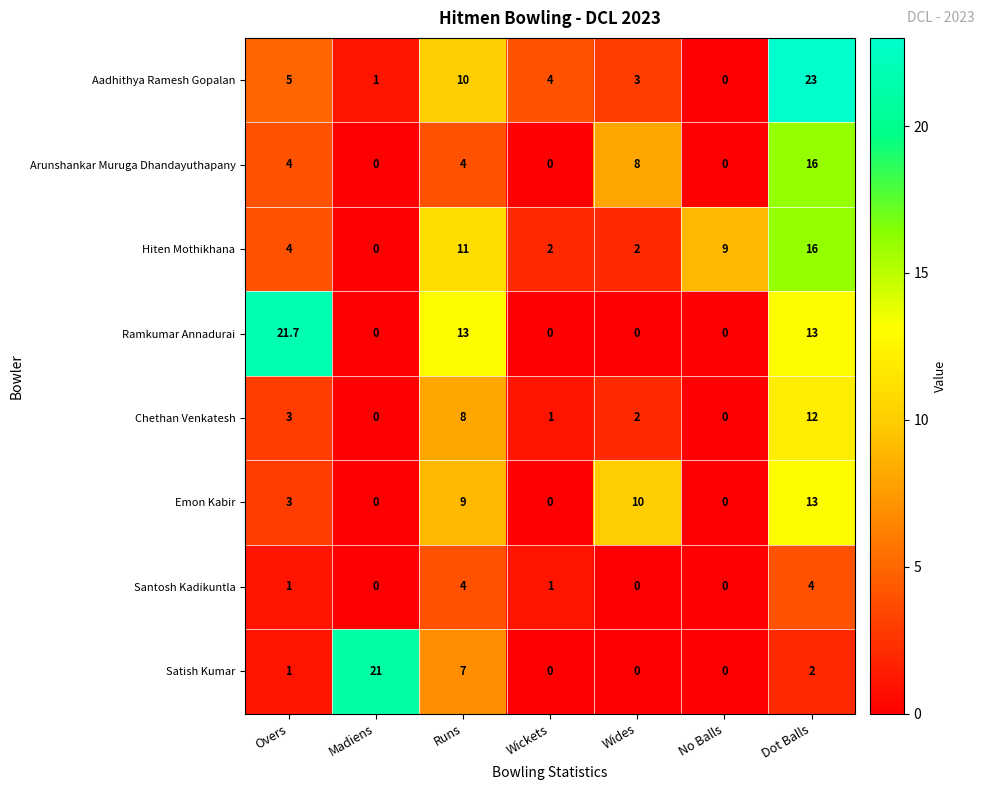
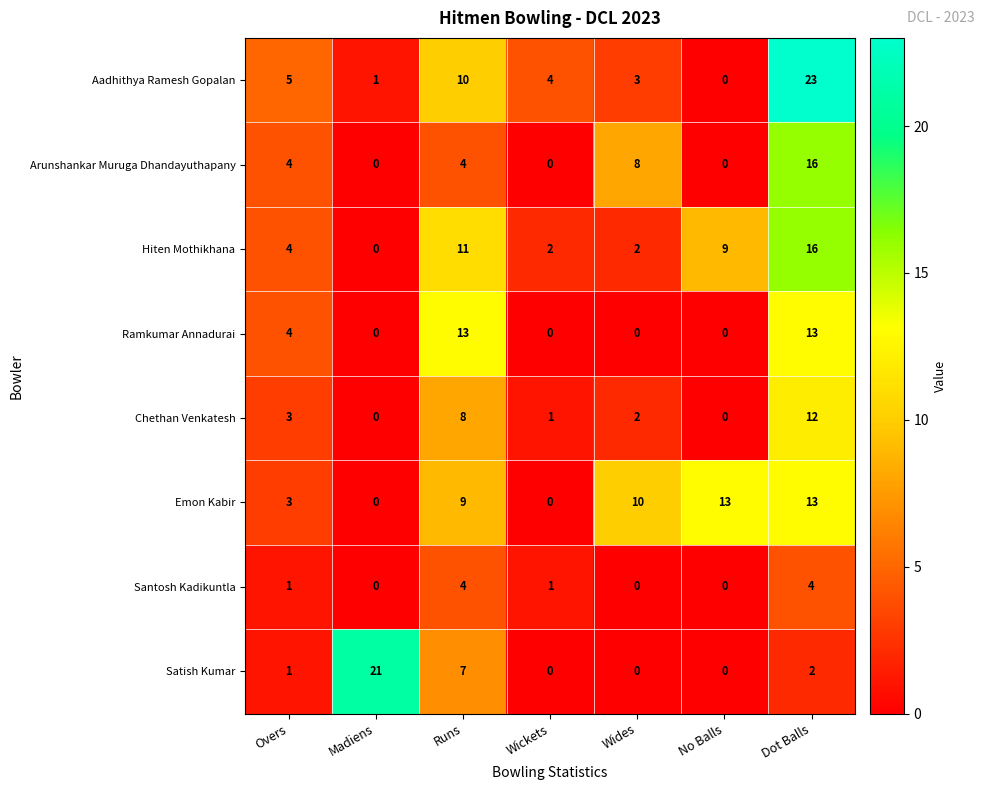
  {
    "Aadhithya Ramesh Gopalan": {
      "Overs": 5,
      "Madiens": 1,
      "Runs": 10,
      "Wickets": 4,
      "Wides": 3,
      "No Balls": 0,
      "Dot Balls": 23
    },
    "Arunshankar Muruga Dhandayuthapany": {
      "Overs": 4,
      "Madiens": 0,
      "Runs": 4,
      "Wickets": 0,
      "Wides": 8,
      "No Balls": 0,
      "Dot Balls": 16
    },
    "Hiten Mothikhana": {
      "Overs": 4,
      "Madiens": 0,
      "Runs": 11,
      "Wickets": 2,
      "Wides": 2,
      "No Balls": 9,
      "Dot Balls": 16
    },
    "Ramkumar Annadurai": {
-     "Overs": 21.7,
+     "Overs": 4,
      "Madiens": 0,
      "Runs": 13,
      "Wickets": 0,
      "Wides": 0,
      "No Balls": 0,
      "Dot Balls": 13
    },
    "Chethan Venkatesh": {
      "Overs": 3,
      "Madiens": 0,
      "Runs": 8,
      "Wickets": 1,
      "Wides": 2,
      "No Balls": 0,
      "Dot Balls": 12
    },
    "Emon Kabir": {
      "Overs": 3,
      "Madiens": 0,
      "Runs": 9,
      "Wickets": 0,
      "Wides": 10,
-     "No Balls": 0,
+     "No Balls": 13,
      "Dot Balls": 13
    },
    "Santosh Kadikuntla": {
      "Overs": 1,
      "Madiens": 0,
      "Runs": 4,
      "Wickets": 1,
      "Wides": 0,
      "No Balls": 0,
      "Dot Balls": 4
    },
    "Satish Kumar": {
      "Overs": 1,
      "Madiens": 21,
      "Runs": 7,
      "Wickets": 0,
      "Wides": 0,
      "No Balls": 0,
      "Dot Balls": 2
    }
  }
